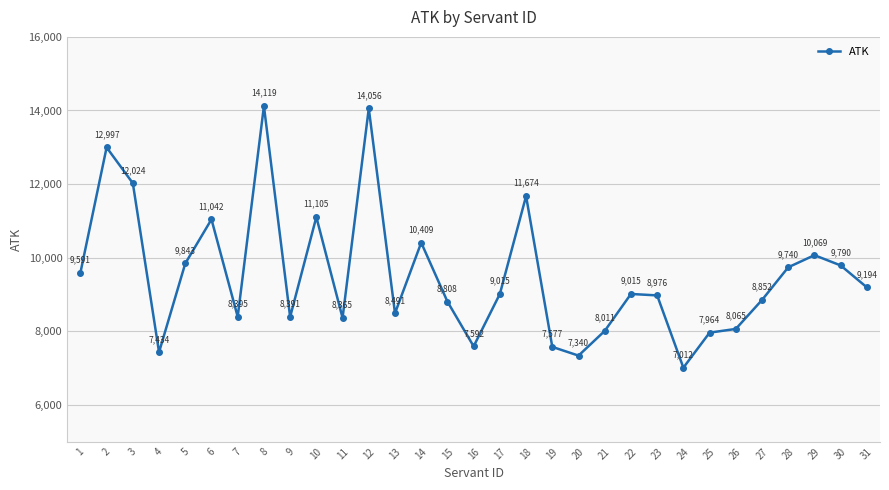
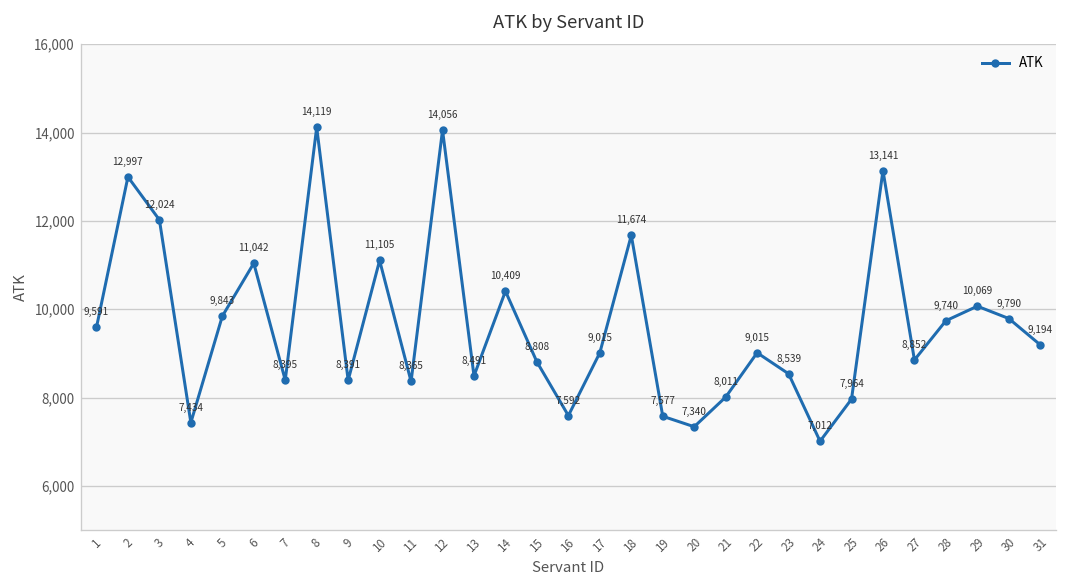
  {
    "1": "9,591",
    "2": "12,997",
    "3": "12,024",
    "4": "7,434",
    "5": "9,843",
    "6": "11,042",
    "7": "8,395",
    "8": "14,119",
    "9": "8,391",
    "10": "11,105",
    "11": "8,365",
    "12": "14,056",
    "13": "8,491",
    "14": "10,409",
    "15": "8,808",
    "16": "7,592",
    "17": "9,015",
    "18": "11,674",
    "19": "7,577",
    "20": "7,340",
    "21": "8,011",
    "22": "9,015",
-   "23": "8,976",
+   "23": "8,539",
    "24": "7,012",
    "25": "7,964",
-   "26": "8,065",
+   "26": "13,141",
    "27": "8,852",
    "28": "9,740",
    "29": "10,069",
    "30": "9,790",
    "31": "9,194"
  }
